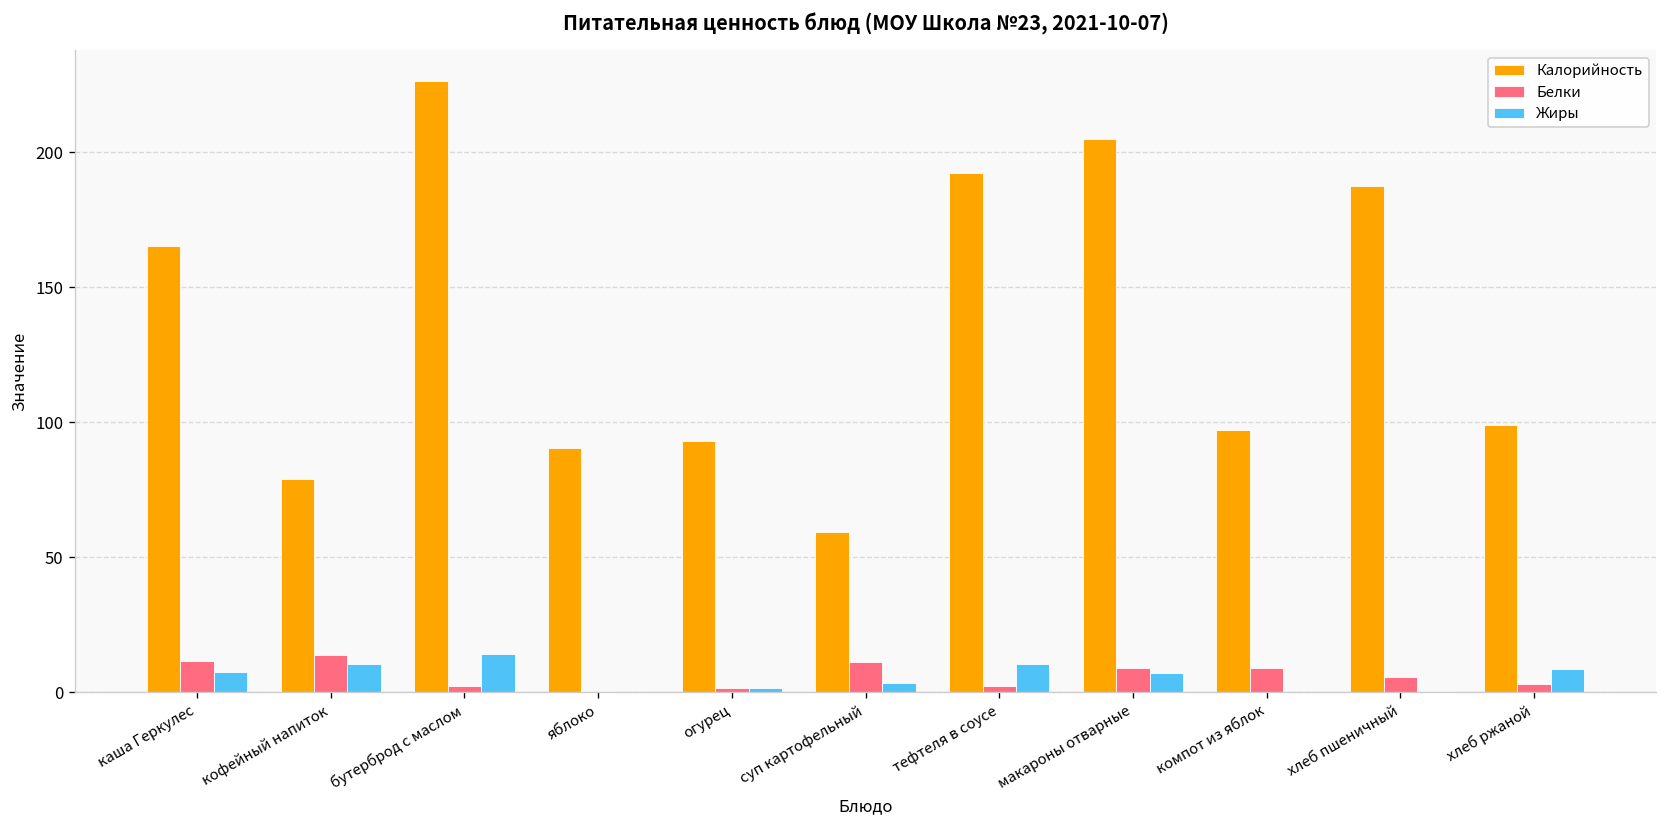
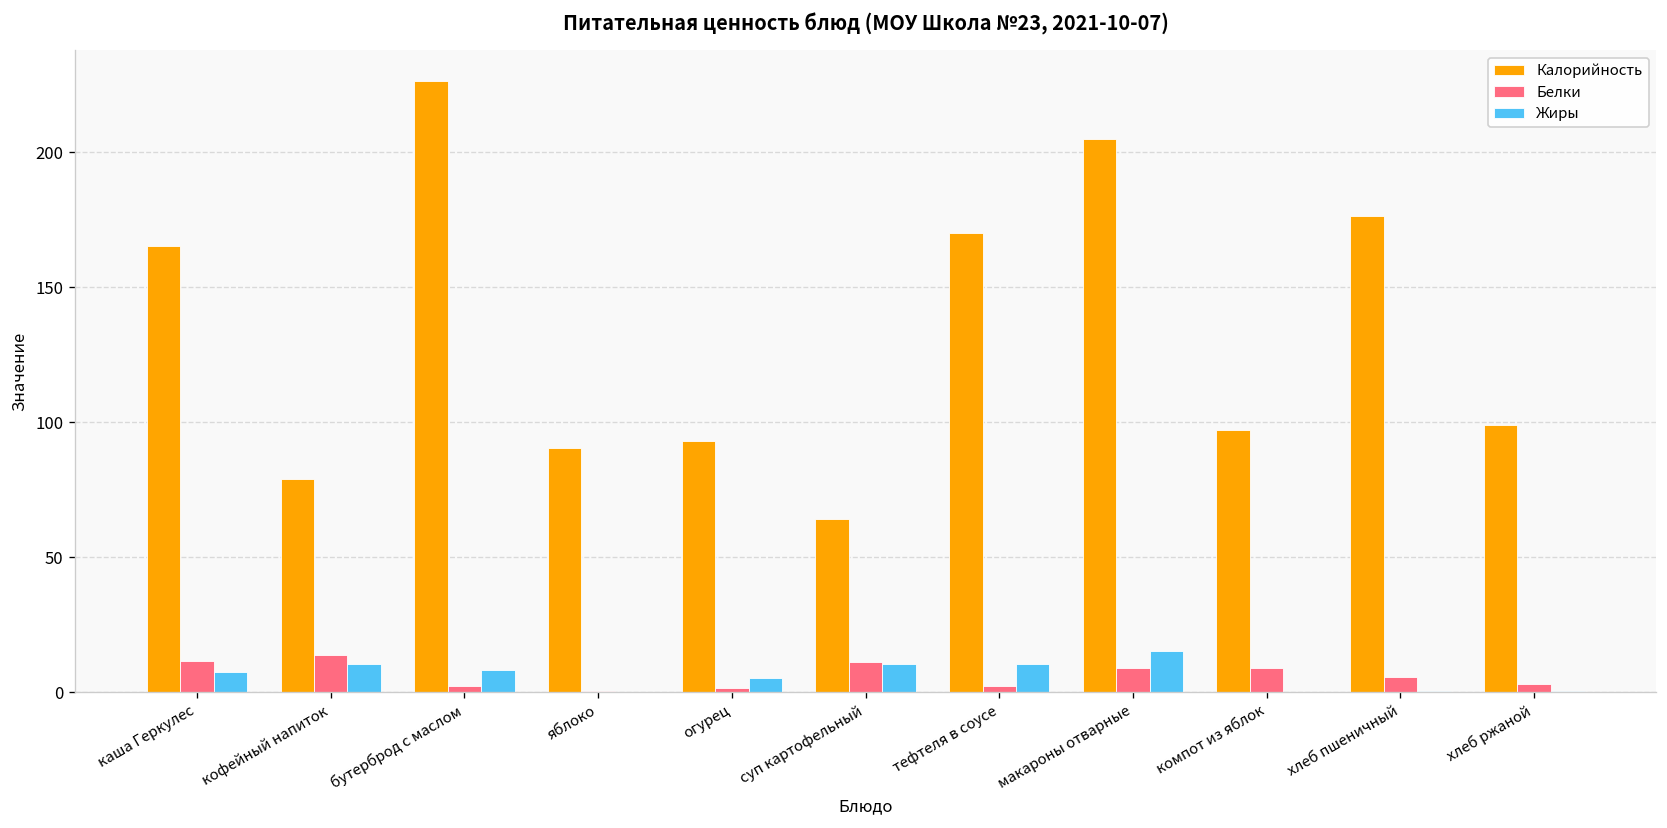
  {
    "Калорийность": {
      "каша Геркулес": 165,
      "кофейный напиток": 79,
      "бутерброд с маслом": 226,
      "яблоко": 90,
      "огурец": 93,
-     "суп картофельный": 59,
-     "тефтеля в соусе": 192,
+     "суп картофельный": 64,
+     "тефтеля в соусе": 170,
      "макароны отварные": 205,
      "компот из яблок": 97,
-     "хлеб пшеничный": 187,
+     "хлеб пшеничный": 176,
      "хлеб ржаной": 99
    },
    "Белки": {
      "каша Геркулес": 12,
      "кофейный напиток": 14,
      "бутерброд с маслом": 2,
      "огурец": 1,
      "суп картофельный": 11,
      "тефтеля в соусе": 2,
      "макароны отварные": 9,
      "компот из яблок": 9,
      "хлеб пшеничный": 6,
      "хлеб ржаной": 3
    },
    "Жиры": {
      "каша Геркулес": 8,
      "кофейный напиток": 11,
-     "бутерброд с маслом": 14,
-     "огурец": 2,
-     "суп картофельный": 3,
+     "бутерброд с маслом": 8,
+     "огурец": 5,
+     "суп картофельный": 11,
      "тефтеля в соусе": 11,
-     "макароны отварные": 7,
-     "хлеб ржаной": 9
+     "макароны отварные": 15,
+     "хлеб ржаной": 1
    }
  }
